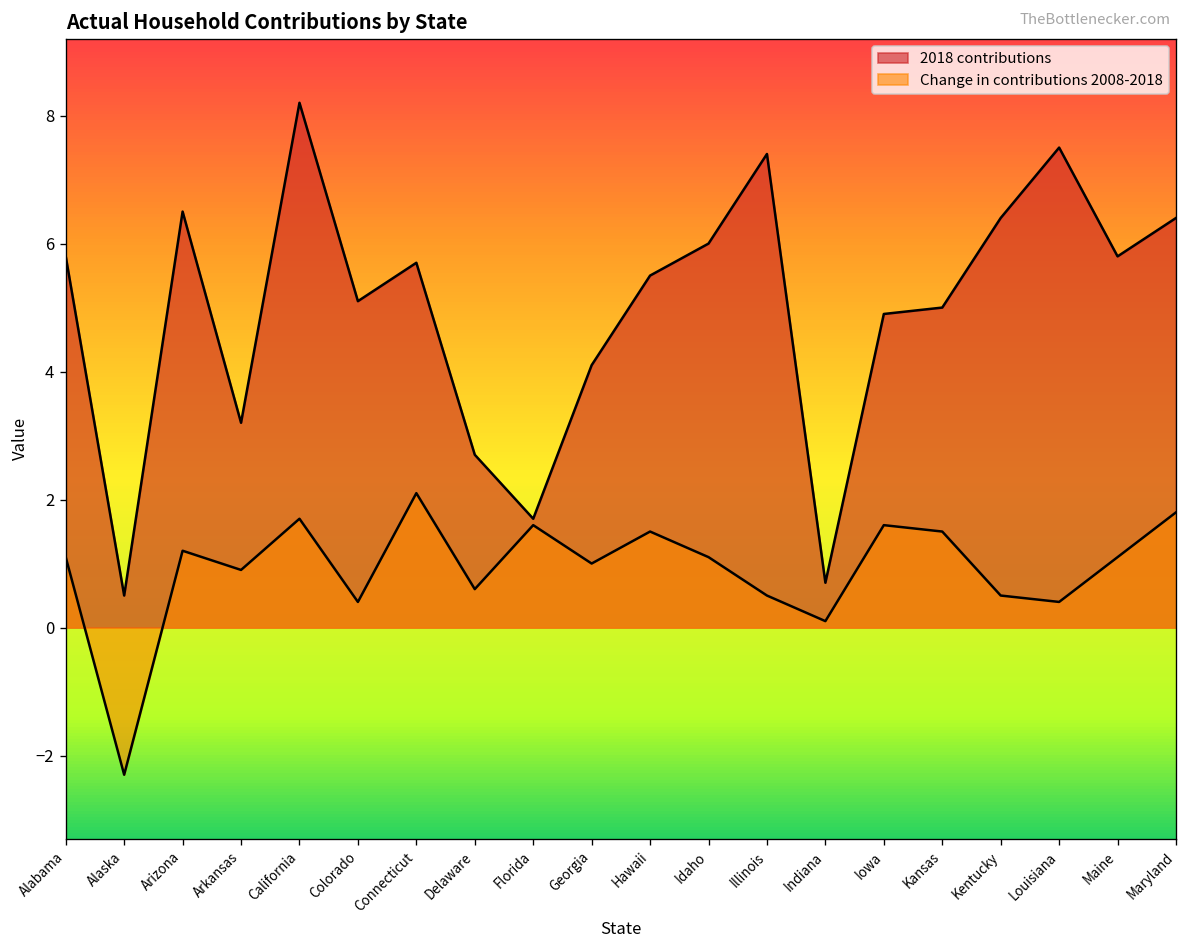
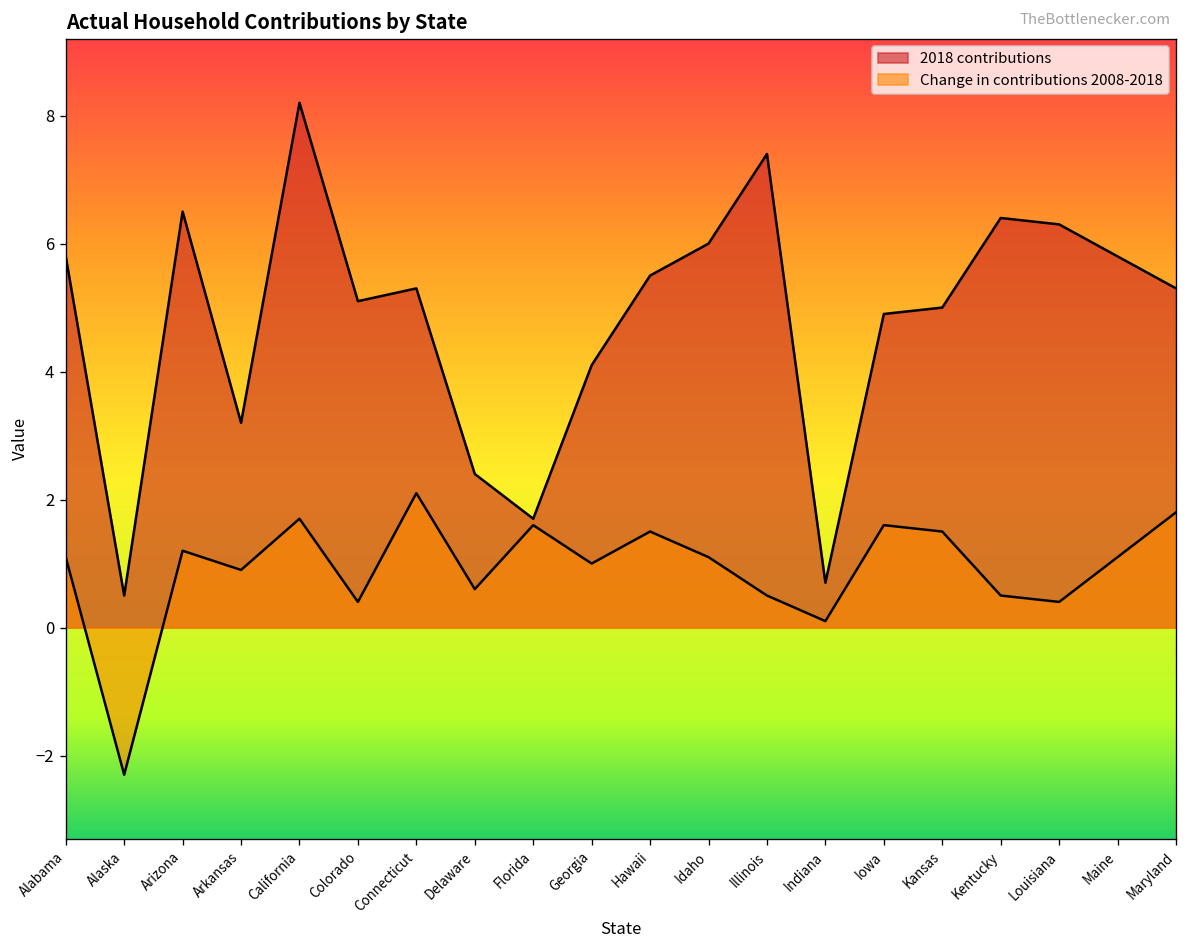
  {
    "2018 contributions": {
      "Alabama": 5.8,
      "Alaska": 0.5,
      "Arizona": 6.5,
      "Arkansas": 3.2,
      "California": 8.2,
      "Colorado": 5.1,
-     "Connecticut": 5.7,
-     "Delaware": 2.7,
+     "Connecticut": 5.3,
+     "Delaware": 2.4,
      "Florida": 1.7,
      "Georgia": 4.1,
      "Hawaii": 5.5,
      "Idaho": 6.0,
      "Illinois": 7.4,
      "Indiana": 0.7,
      "Iowa": 4.9,
      "Kansas": 5.0,
      "Kentucky": 6.4,
-     "Louisiana": 7.5,
+     "Louisiana": 6.3,
      "Maine": 5.8,
-     "Maryland": 6.4
+     "Maryland": 5.3
    }
  }
